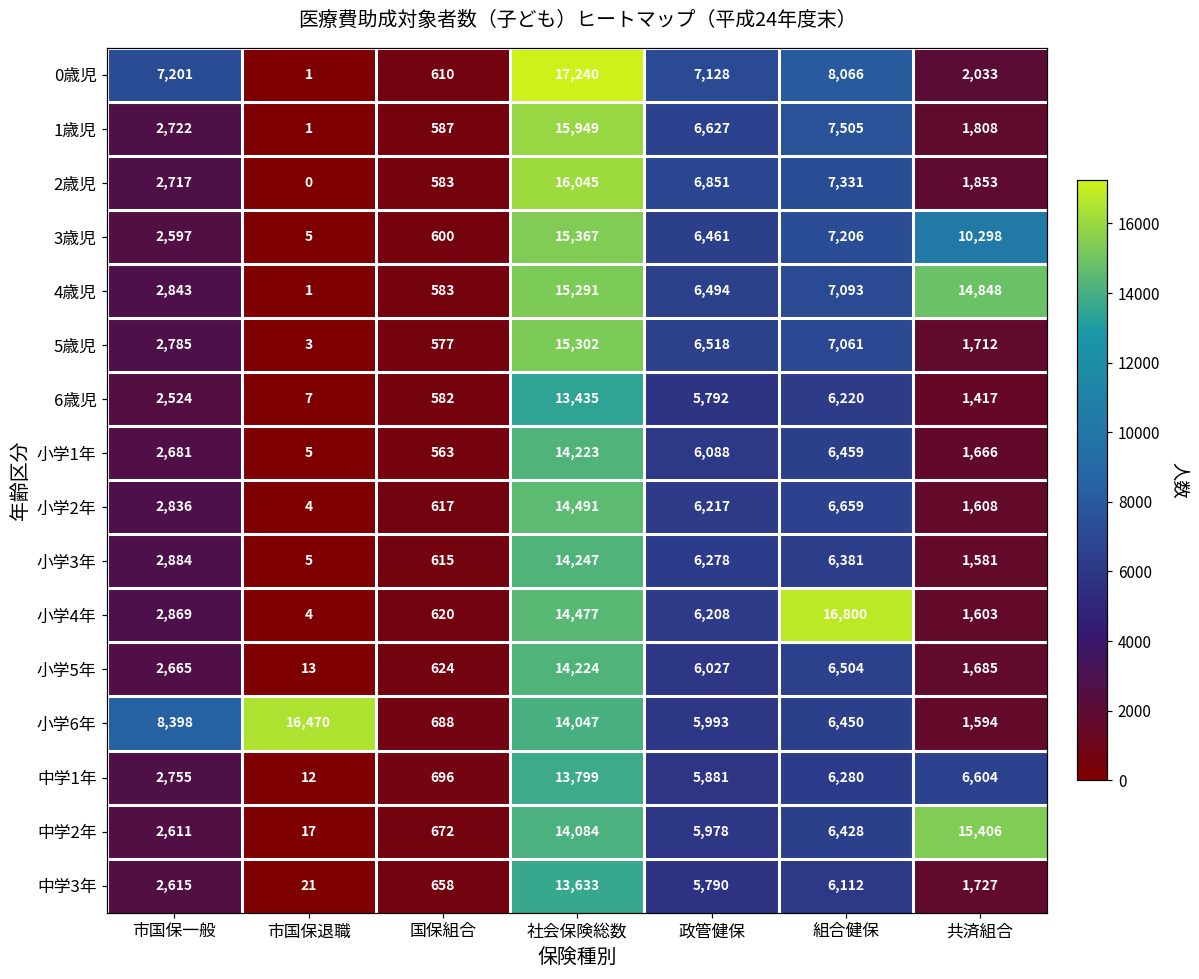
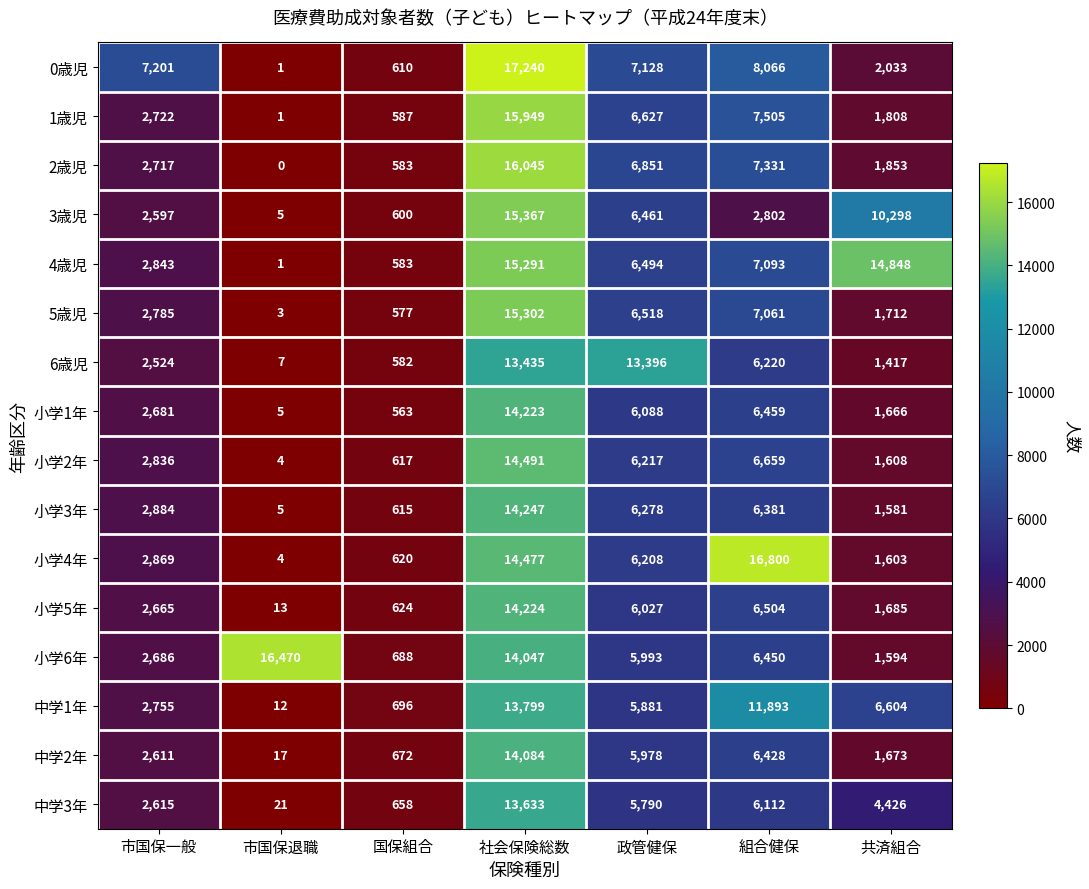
  {
    "0歳児": {
      "市国保一般": "7,201",
      "市国保退職": "1",
      "国保組合": "610",
      "社会保険総数": "17,240",
      "政管健保": "7,128",
      "組合健保": "8,066",
      "共済組合": "2,033"
    },
    "1歳児": {
      "市国保一般": "2,722",
      "市国保退職": "1",
      "国保組合": "587",
      "社会保険総数": "15,949",
      "政管健保": "6,627",
      "組合健保": "7,505",
      "共済組合": "1,808"
    },
    "2歳児": {
      "市国保一般": "2,717",
      "市国保退職": "0",
      "国保組合": "583",
      "社会保険総数": "16,045",
      "政管健保": "6,851",
      "組合健保": "7,331",
      "共済組合": "1,853"
    },
    "3歳児": {
      "市国保一般": "2,597",
      "市国保退職": "5",
      "国保組合": "600",
      "社会保険総数": "15,367",
      "政管健保": "6,461",
-     "組合健保": "7,206",
+     "組合健保": "2,802",
      "共済組合": "10,298"
    },
    "4歳児": {
      "市国保一般": "2,843",
      "市国保退職": "1",
      "国保組合": "583",
      "社会保険総数": "15,291",
      "政管健保": "6,494",
      "組合健保": "7,093",
      "共済組合": "14,848"
    },
    "5歳児": {
      "市国保一般": "2,785",
      "市国保退職": "3",
      "国保組合": "577",
      "社会保険総数": "15,302",
      "政管健保": "6,518",
      "組合健保": "7,061",
      "共済組合": "1,712"
    },
    "6歳児": {
      "市国保一般": "2,524",
      "市国保退職": "7",
      "国保組合": "582",
      "社会保険総数": "13,435",
-     "政管健保": "5,792",
+     "政管健保": "13,396",
      "組合健保": "6,220",
      "共済組合": "1,417"
    },
    "小学1年": {
      "市国保一般": "2,681",
      "市国保退職": "5",
      "国保組合": "563",
      "社会保険総数": "14,223",
      "政管健保": "6,088",
      "組合健保": "6,459",
      "共済組合": "1,666"
    },
    "小学2年": {
      "市国保一般": "2,836",
      "市国保退職": "4",
      "国保組合": "617",
      "社会保険総数": "14,491",
      "政管健保": "6,217",
      "組合健保": "6,659",
      "共済組合": "1,608"
    },
    "小学3年": {
      "市国保一般": "2,884",
      "市国保退職": "5",
      "国保組合": "615",
      "社会保険総数": "14,247",
      "政管健保": "6,278",
      "組合健保": "6,381",
      "共済組合": "1,581"
    },
    "小学4年": {
      "市国保一般": "2,869",
      "市国保退職": "4",
      "国保組合": "620",
      "社会保険総数": "14,477",
      "政管健保": "6,208",
      "組合健保": "16,800",
      "共済組合": "1,603"
    },
    "小学5年": {
      "市国保一般": "2,665",
      "市国保退職": "13",
      "国保組合": "624",
      "社会保険総数": "14,224",
      "政管健保": "6,027",
      "組合健保": "6,504",
      "共済組合": "1,685"
    },
    "小学6年": {
-     "市国保一般": "8,398",
+     "市国保一般": "2,686",
      "市国保退職": "16,470",
      "国保組合": "688",
      "社会保険総数": "14,047",
      "政管健保": "5,993",
      "組合健保": "6,450",
      "共済組合": "1,594"
    },
    "中学1年": {
      "市国保一般": "2,755",
      "市国保退職": "12",
      "国保組合": "696",
      "社会保険総数": "13,799",
      "政管健保": "5,881",
-     "組合健保": "6,280",
+     "組合健保": "11,893",
      "共済組合": "6,604"
    },
    "中学2年": {
      "市国保一般": "2,611",
      "市国保退職": "17",
      "国保組合": "672",
      "社会保険総数": "14,084",
      "政管健保": "5,978",
      "組合健保": "6,428",
-     "共済組合": "15,406"
+     "共済組合": "1,673"
    },
    "中学3年": {
      "市国保一般": "2,615",
      "市国保退職": "21",
      "国保組合": "658",
      "社会保険総数": "13,633",
      "政管健保": "5,790",
      "組合健保": "6,112",
-     "共済組合": "1,727"
+     "共済組合": "4,426"
    }
  }
